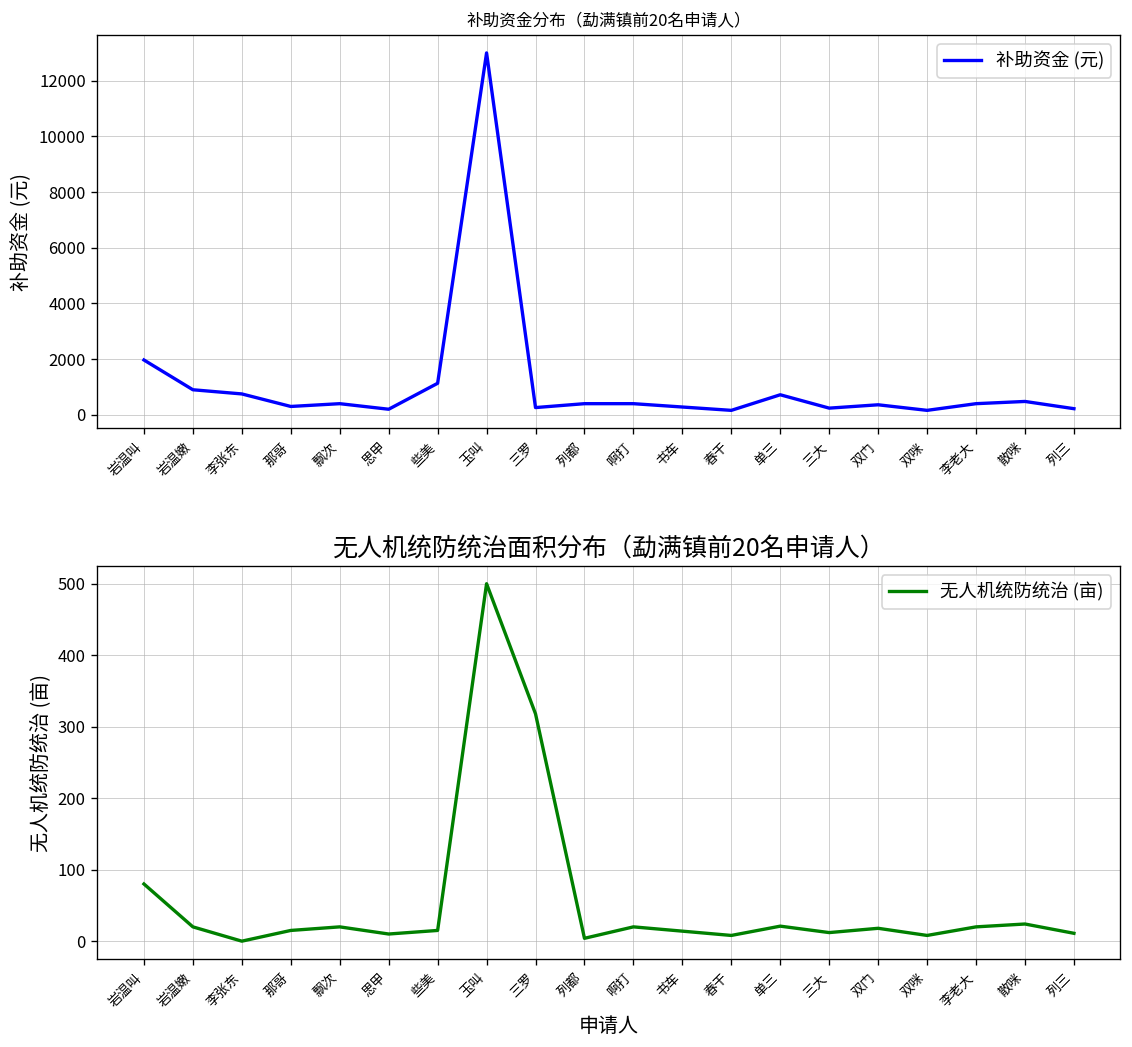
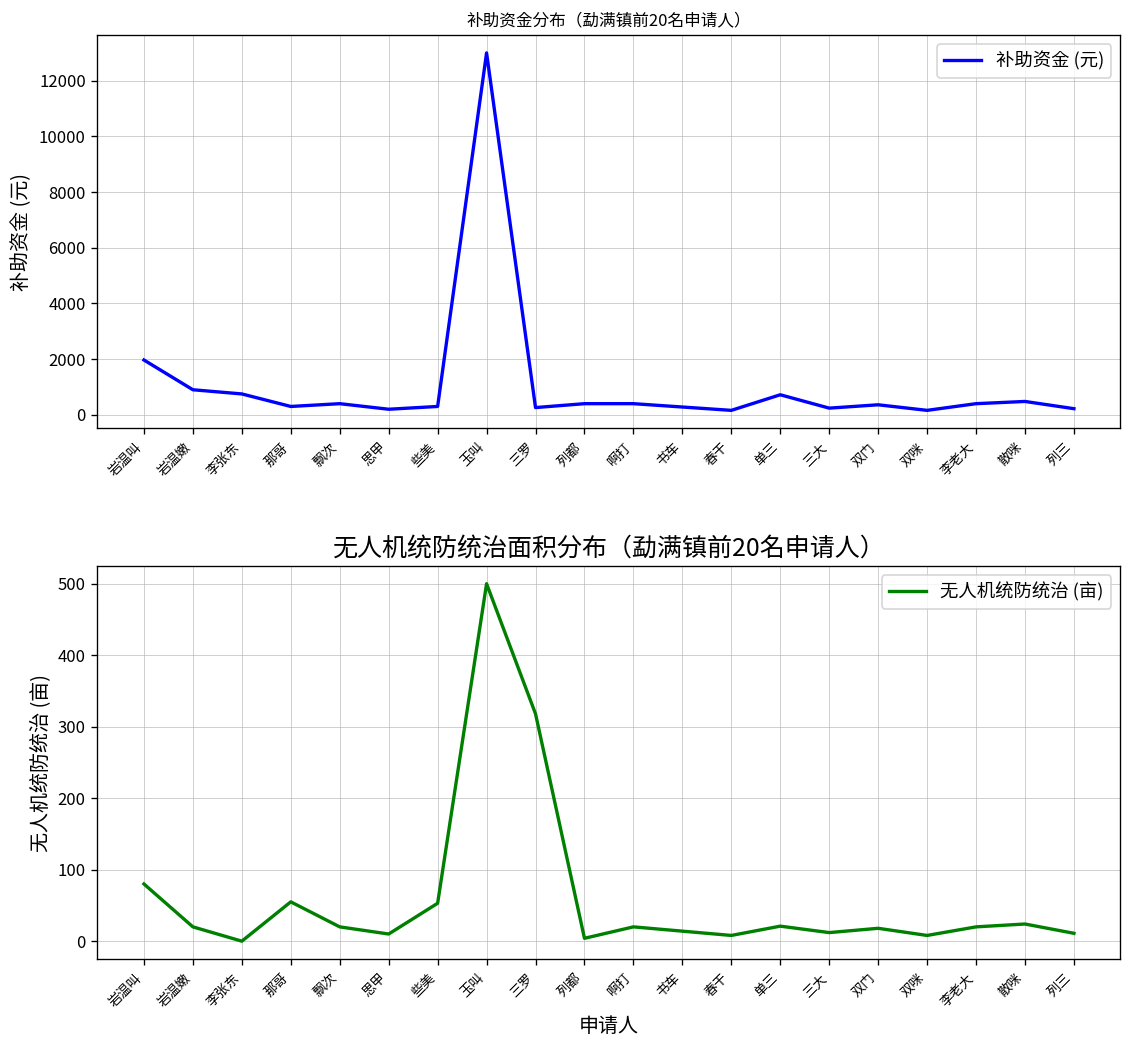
  {
    "补助资金分布（勐满镇前20名申请人）": {
      "岩温叫": 2000,
      "岩温嫩": 900,
      "李张东": 800,
      "那哥": 300,
      "飘次": 400,
      "思甲": 200,
-     "些美": 1100,
+     "些美": 300,
      "玉叫": 13000,
      "三罗": 300,
      "列都": 400,
      "啊打": 400,
      "书车": 300,
      "春干": 200,
      "单三": 700,
      "三大": 200,
      "双门": 400,
      "双咪": 200,
      "李老大": 400,
      "散咪": 500,
      "列三": 200
    },
    "无人机统防统治面积分布（勐满镇前20名申请人）": {
      "岩温叫": 80,
      "岩温嫩": 20,
      "李张东": 0,
-     "那哥": 20,
+     "那哥": 60,
      "飘次": 20,
      "思甲": 10,
-     "些美": 20,
+     "些美": 50,
      "玉叫": 500,
      "三罗": 320,
      "列都": 0,
      "啊打": 20,
      "书车": 10,
      "春干": 10,
      "单三": 20,
      "三大": 10,
      "双门": 20,
      "双咪": 10,
      "李老大": 20,
      "散咪": 20,
      "列三": 10
    }
  }
